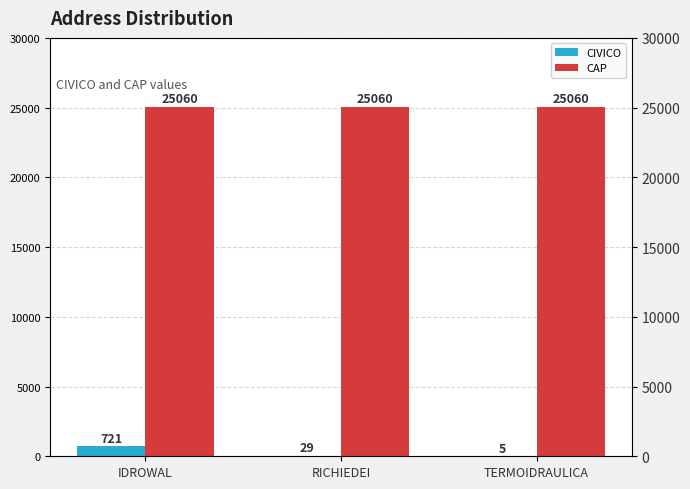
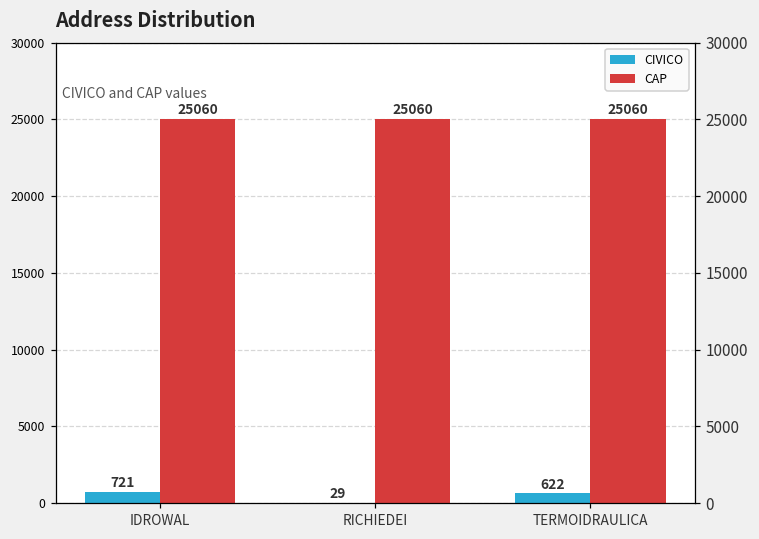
  {
    "CIVICO": {
      "IDROWAL": 721,
      "RICHIEDEI": 29,
-     "TERMOIDRAULICA": 5
+     "TERMOIDRAULICA": 622
    },
    "CAP": {
      "IDROWAL": 25060,
      "RICHIEDEI": 25060,
      "TERMOIDRAULICA": 25060
    }
  }
